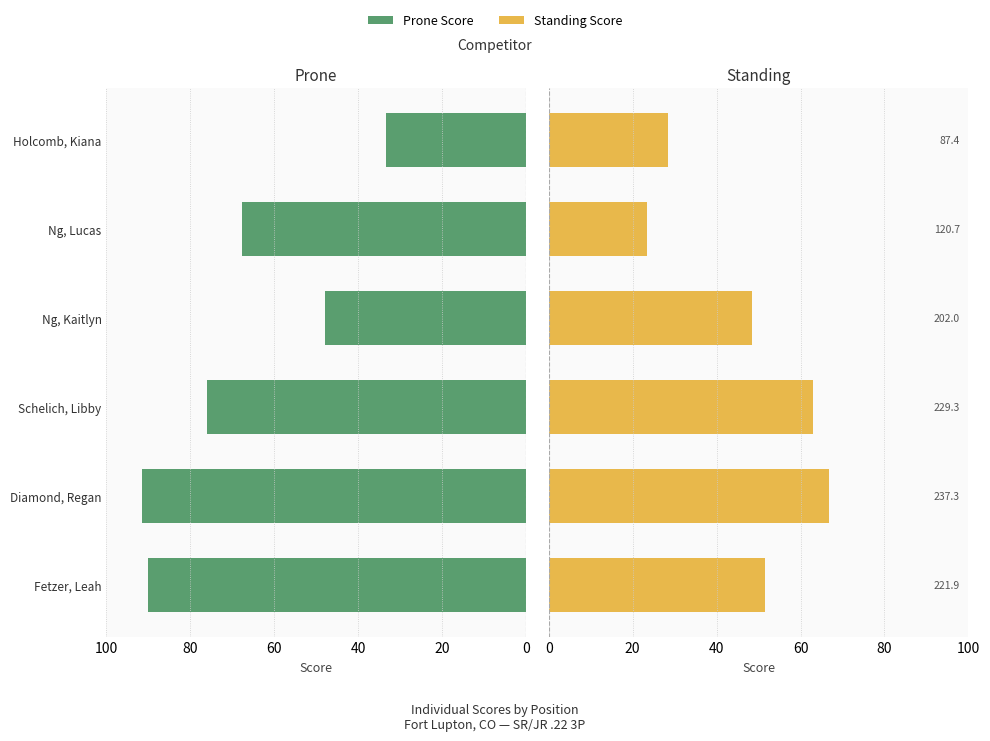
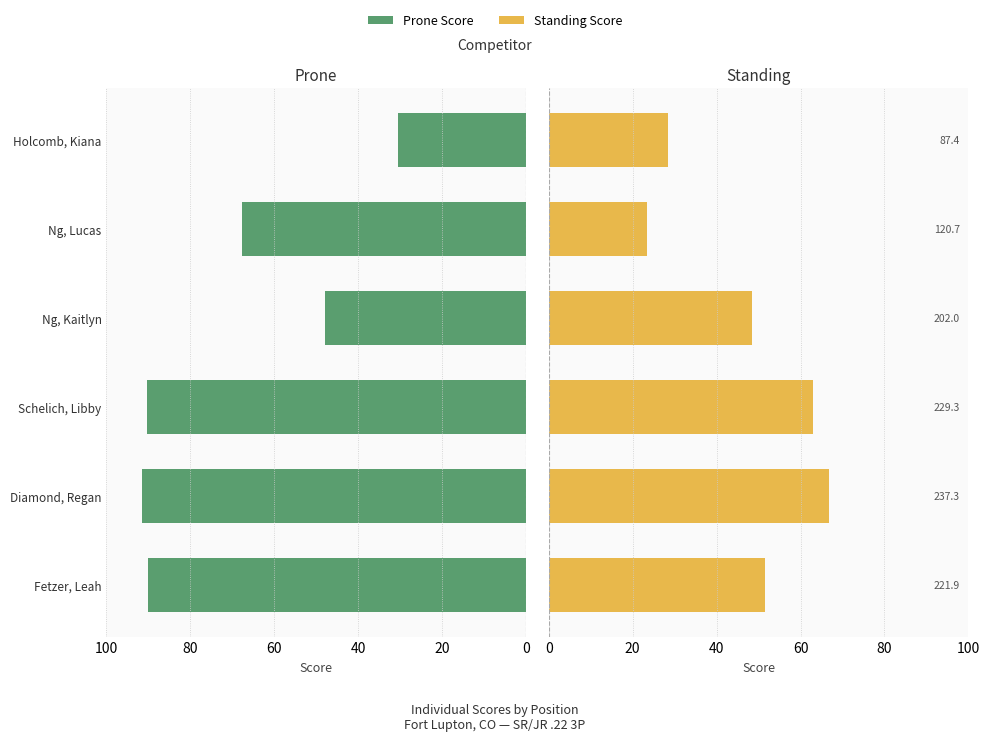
  {
    "Prone": {
-     "Holcomb, Kiana": 33,
+     "Holcomb, Kiana": 30,
      "Ng, Lucas": 68,
      "Ng, Kaitlyn": 48,
-     "Schelich, Libby": 76,
+     "Schelich, Libby": 90,
      "Diamond, Regan": 92,
      "Fetzer, Leah": 90
    }
  }
